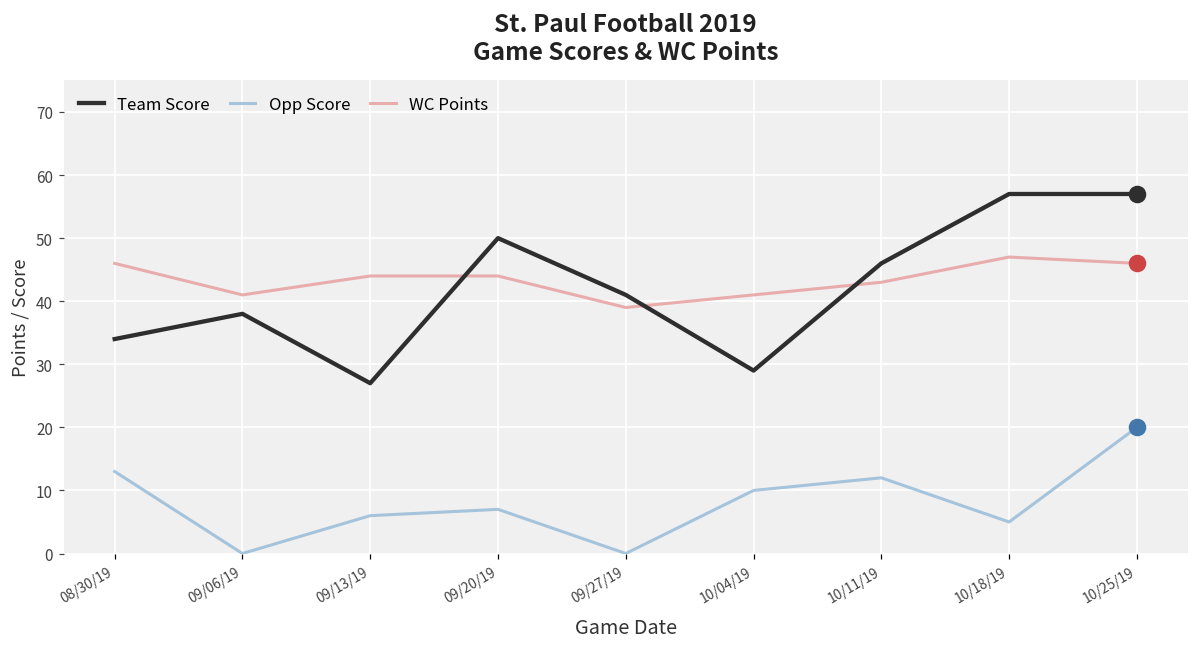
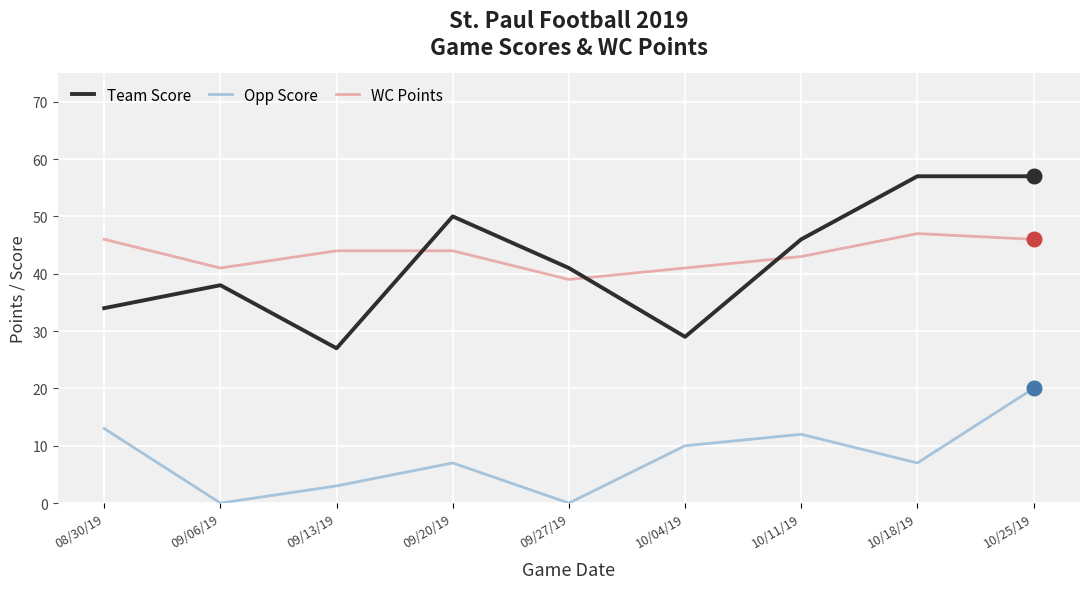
  {
    "Opp Score": {
      "08/30/19": 13,
      "09/06/19": 0,
-     "09/13/19": 6,
+     "09/13/19": 3,
      "09/20/19": 7,
      "09/27/19": 0,
      "10/04/19": 10,
      "10/11/19": 12,
-     "10/18/19": 5
+     "10/18/19": 7
    },
    "WC Points": {
      "08/30/19": 46,
      "09/06/19": 41,
      "09/13/19": 44,
      "09/20/19": 44,
      "09/27/19": 39,
      "10/04/19": 41,
      "10/11/19": 43,
      "10/18/19": 47
    }
  }
